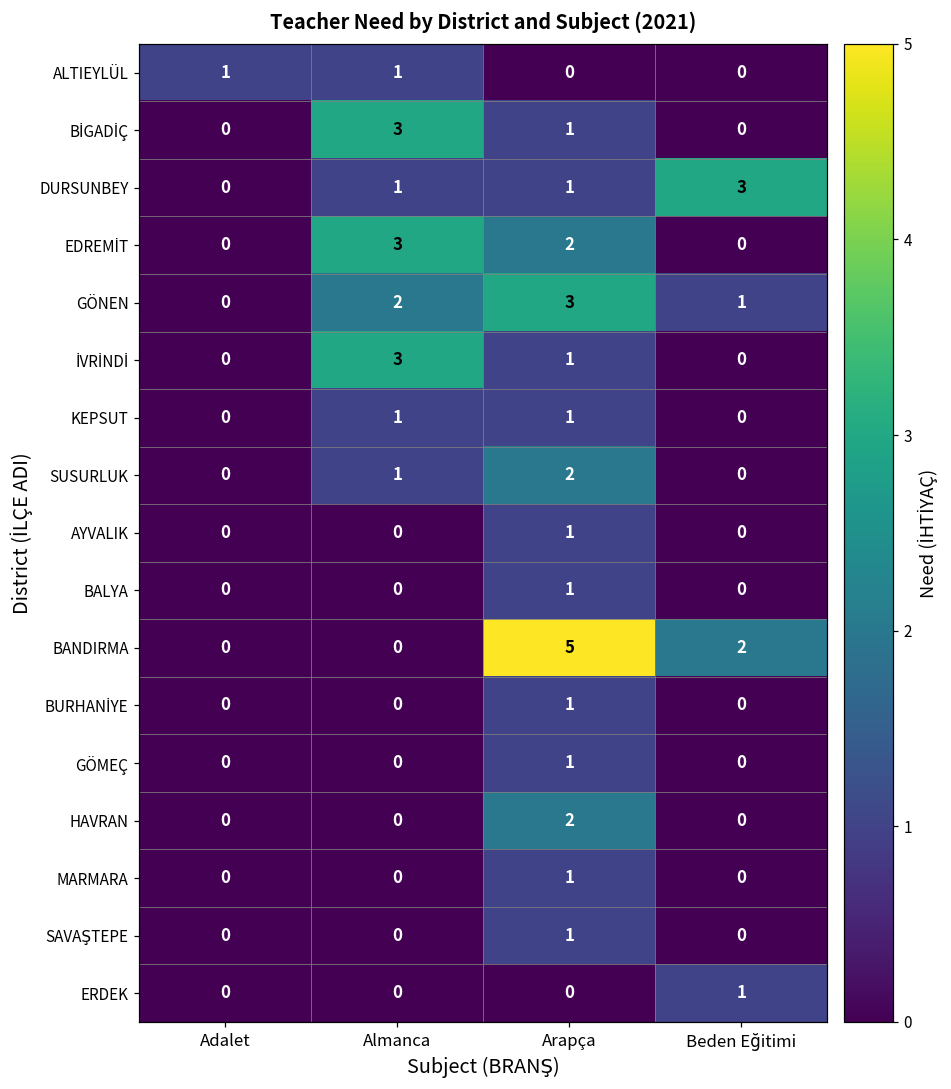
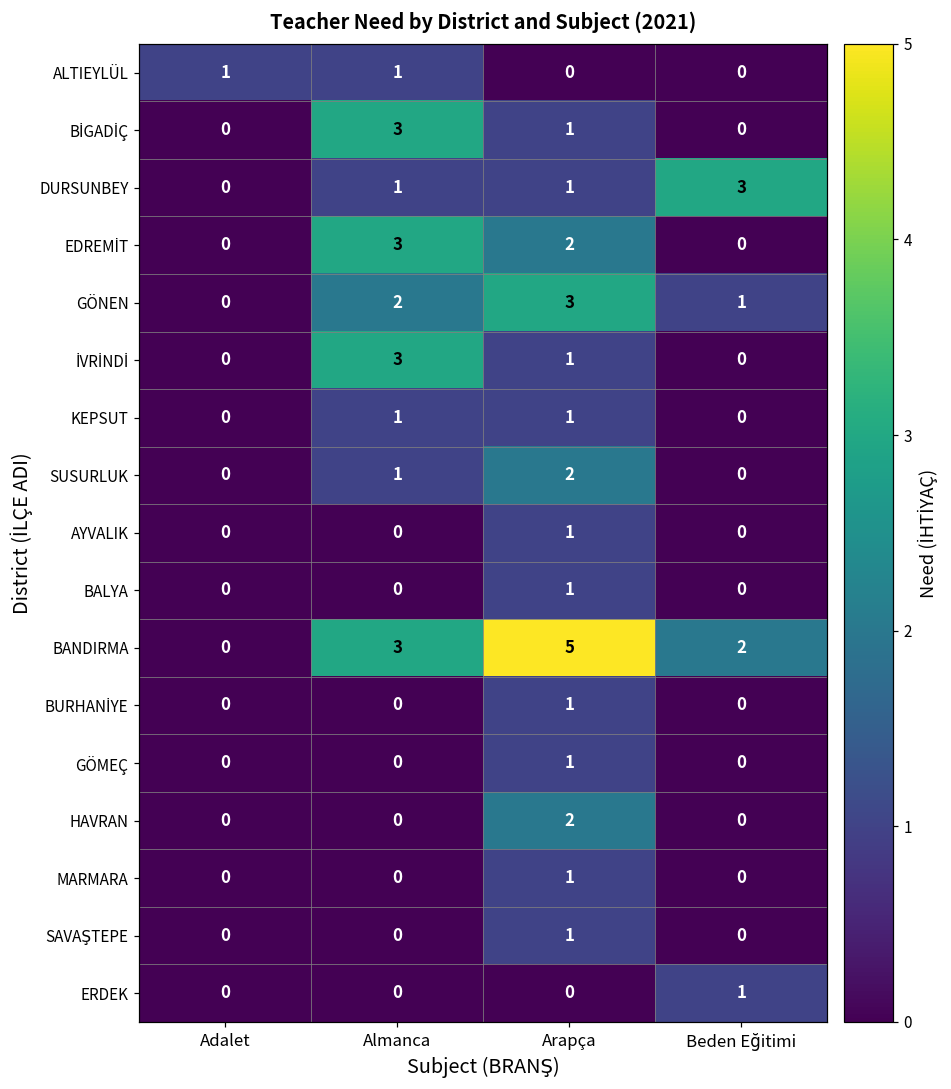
  {
    "ALTIEYLÜL": {
      "Adalet": 1,
      "Almanca": 1,
      "Arapça": 0,
      "Beden Eğitimi": 0
    },
    "BİGADİÇ": {
      "Adalet": 0,
      "Almanca": 3,
      "Arapça": 1,
      "Beden Eğitimi": 0
    },
    "DURSUNBEY": {
      "Adalet": 0,
      "Almanca": 1,
      "Arapça": 1,
      "Beden Eğitimi": 3
    },
    "EDREMİT": {
      "Adalet": 0,
      "Almanca": 3,
      "Arapça": 2,
      "Beden Eğitimi": 0
    },
    "GÖNEN": {
      "Adalet": 0,
      "Almanca": 2,
      "Arapça": 3,
      "Beden Eğitimi": 1
    },
    "İVRİNDİ": {
      "Adalet": 0,
      "Almanca": 3,
      "Arapça": 1,
      "Beden Eğitimi": 0
    },
    "KEPSUT": {
      "Adalet": 0,
      "Almanca": 1,
      "Arapça": 1,
      "Beden Eğitimi": 0
    },
    "SUSURLUK": {
      "Adalet": 0,
      "Almanca": 1,
      "Arapça": 2,
      "Beden Eğitimi": 0
    },
    "AYVALIK": {
      "Adalet": 0,
      "Almanca": 0,
      "Arapça": 1,
      "Beden Eğitimi": 0
    },
    "BALYA": {
      "Adalet": 0,
      "Almanca": 0,
      "Arapça": 1,
      "Beden Eğitimi": 0
    },
    "BANDIRMA": {
      "Adalet": 0,
-     "Almanca": 0,
+     "Almanca": 3,
      "Arapça": 5,
      "Beden Eğitimi": 2
    },
    "BURHANİYE": {
      "Adalet": 0,
      "Almanca": 0,
      "Arapça": 1,
      "Beden Eğitimi": 0
    },
    "GÖMEÇ": {
      "Adalet": 0,
      "Almanca": 0,
      "Arapça": 1,
      "Beden Eğitimi": 0
    },
    "HAVRAN": {
      "Adalet": 0,
      "Almanca": 0,
      "Arapça": 2,
      "Beden Eğitimi": 0
    },
    "MARMARA": {
      "Adalet": 0,
      "Almanca": 0,
      "Arapça": 1,
      "Beden Eğitimi": 0
    },
    "SAVAŞTEPE": {
      "Adalet": 0,
      "Almanca": 0,
      "Arapça": 1,
      "Beden Eğitimi": 0
    },
    "ERDEK": {
      "Adalet": 0,
      "Almanca": 0,
      "Arapça": 0,
      "Beden Eğitimi": 1
    }
  }
